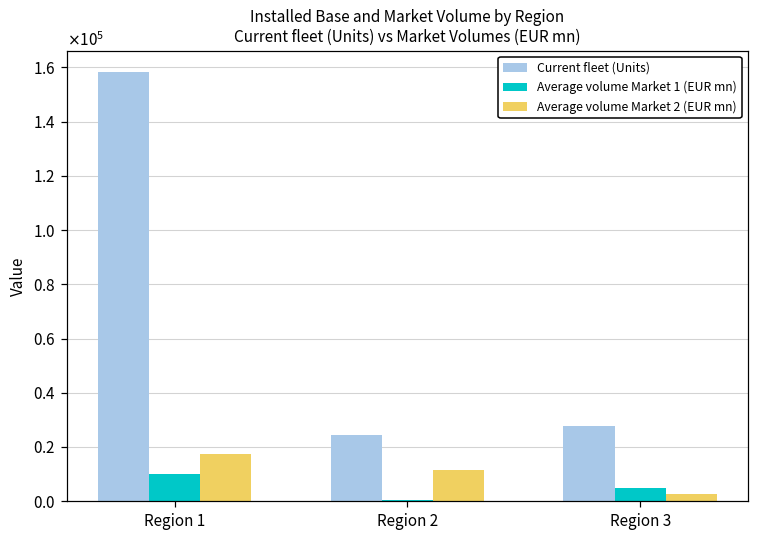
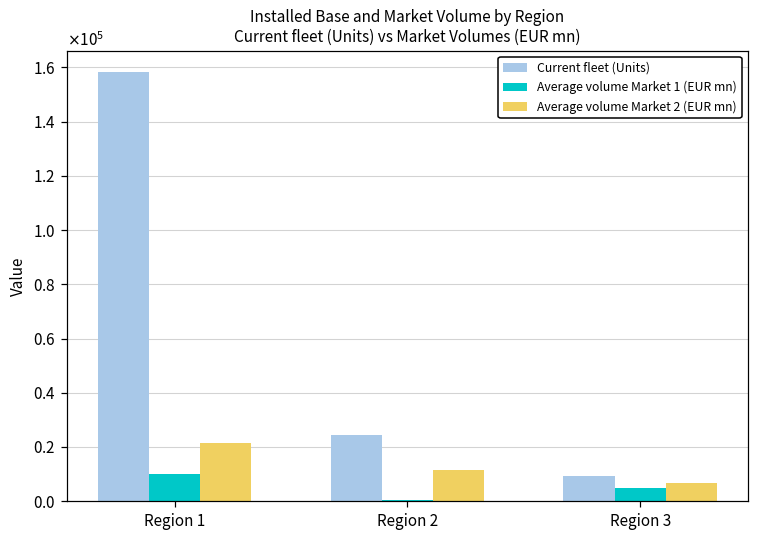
  {
    "Current fleet (Units)": {
      "Region 1": 158000,
      "Region 2": 24000,
-     "Region 3": 28000
+     "Region 3": 9000
    },
    "Average volume Market 1 (EUR mn)": {
      "Region 1": 10000,
      "Region 3": 5000
    },
    "Average volume Market 2 (EUR mn)": {
-     "Region 1": 17000,
+     "Region 1": 22000,
      "Region 2": 11000,
-     "Region 3": 3000
+     "Region 3": 7000
    }
  }
